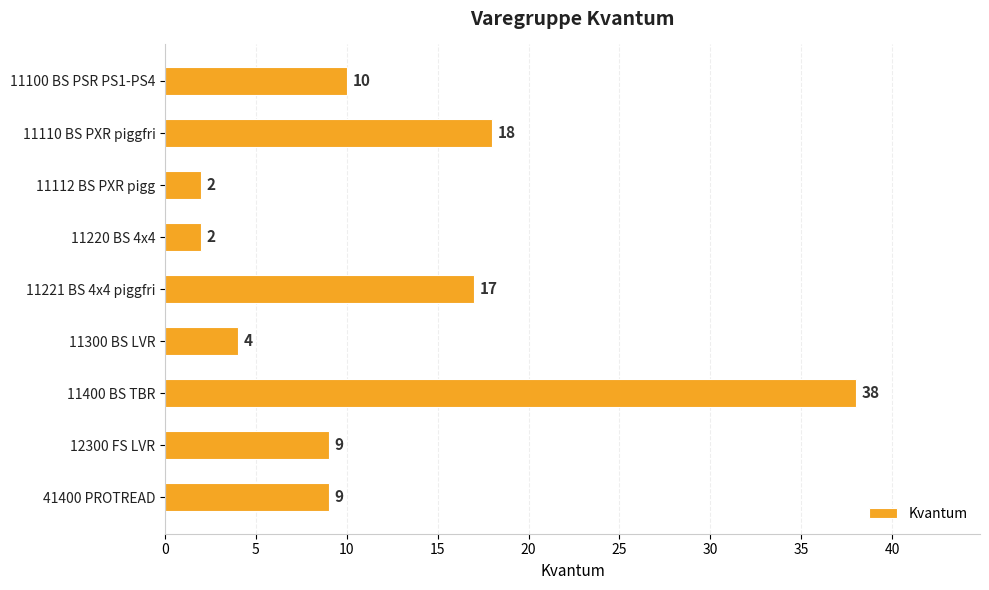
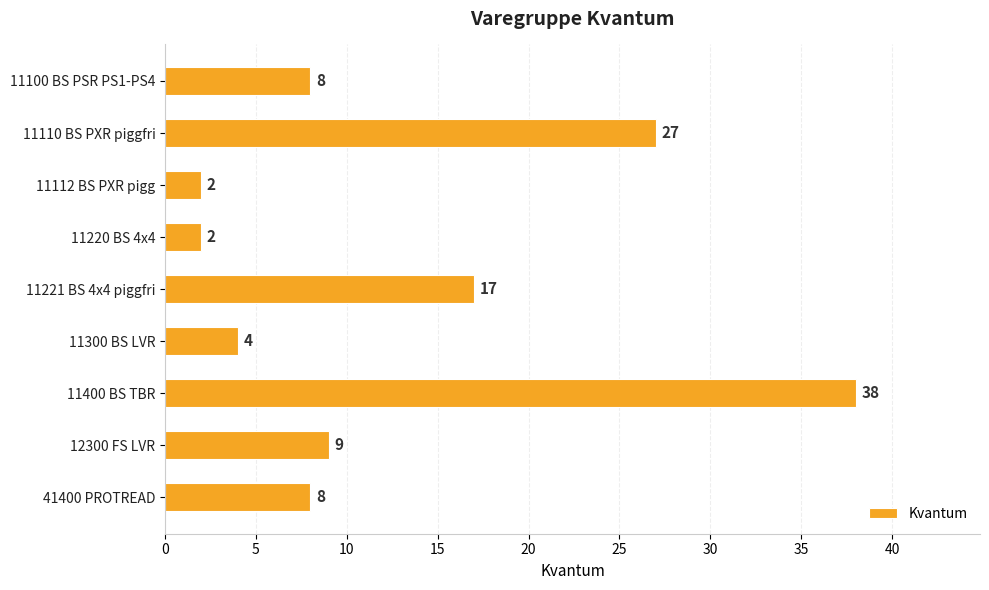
  {
-   "11100 BS PSR PS1-PS4": 10,
-   "11110 BS PXR piggfri": 18,
+   "11100 BS PSR PS1-PS4": 8,
+   "11110 BS PXR piggfri": 27,
    "11112 BS PXR pigg": 2,
    "11220 BS 4x4": 2,
    "11221 BS 4x4 piggfri": 17,
    "11300 BS LVR": 4,
    "11400 BS TBR": 38,
    "12300 FS LVR": 9,
-   "41400 PROTREAD": 9
+   "41400 PROTREAD": 8
  }
